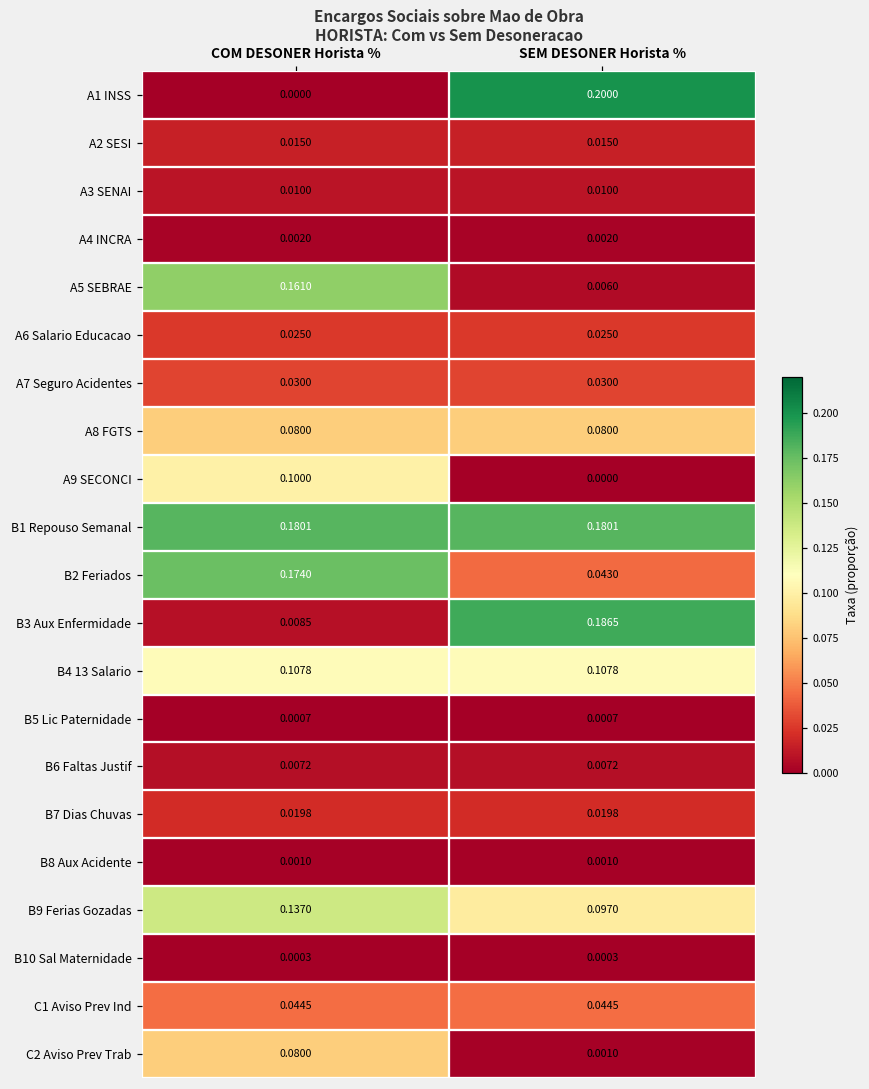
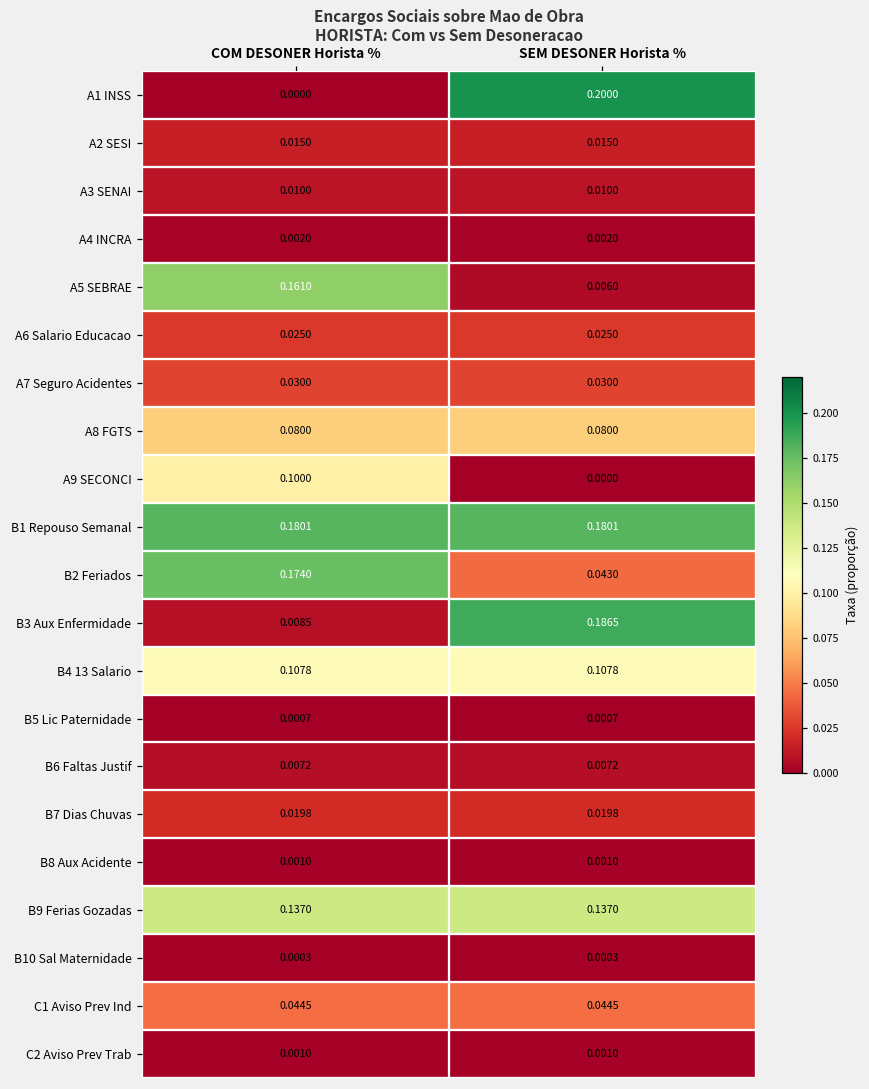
  {
    "A1 INSS": {
      "COM DESONER Horista %": 0.0000,
      "SEM DESONER Horista %": 0.2000
    },
    "A2 SESI": {
      "COM DESONER Horista %": 0.0150,
      "SEM DESONER Horista %": 0.0150
    },
    "A3 SENAI": {
      "COM DESONER Horista %": 0.0100,
      "SEM DESONER Horista %": 0.0100
    },
    "A4 INCRA": {
      "COM DESONER Horista %": 0.0020,
      "SEM DESONER Horista %": 0.0020
    },
    "A5 SEBRAE": {
      "COM DESONER Horista %": 0.1610,
      "SEM DESONER Horista %": 0.0060
    },
    "A6 Salario Educacao": {
      "COM DESONER Horista %": 0.0250,
      "SEM DESONER Horista %": 0.0250
    },
    "A7 Seguro Acidentes": {
      "COM DESONER Horista %": 0.0300,
      "SEM DESONER Horista %": 0.0300
    },
    "A8 FGTS": {
      "COM DESONER Horista %": 0.0800,
      "SEM DESONER Horista %": 0.0800
    },
    "A9 SECONCI": {
      "COM DESONER Horista %": 0.1000,
      "SEM DESONER Horista %": 0.0000
    },
    "B1 Repouso Semanal": {
      "COM DESONER Horista %": 0.1801,
      "SEM DESONER Horista %": 0.1801
    },
    "B2 Feriados": {
      "COM DESONER Horista %": 0.1740,
      "SEM DESONER Horista %": 0.0430
    },
    "B3 Aux Enfermidade": {
      "COM DESONER Horista %": 0.0085,
      "SEM DESONER Horista %": 0.1865
    },
    "B4 13 Salario": {
      "COM DESONER Horista %": 0.1078,
      "SEM DESONER Horista %": 0.1078
    },
    "B5 Lic Paternidade": {
      "COM DESONER Horista %": 0.0007,
      "SEM DESONER Horista %": 0.0007
    },
    "B6 Faltas Justif": {
      "COM DESONER Horista %": 0.0072,
      "SEM DESONER Horista %": 0.0072
    },
    "B7 Dias Chuvas": {
      "COM DESONER Horista %": 0.0198,
      "SEM DESONER Horista %": 0.0198
    },
    "B8 Aux Acidente": {
      "COM DESONER Horista %": 0.0010,
      "SEM DESONER Horista %": 0.0010
    },
    "B9 Ferias Gozadas": {
      "COM DESONER Horista %": 0.1370,
-     "SEM DESONER Horista %": 0.0970
+     "SEM DESONER Horista %": 0.1370
    },
    "B10 Sal Maternidade": {
      "COM DESONER Horista %": 0.0003,
      "SEM DESONER Horista %": 0.0003
    },
    "C1 Aviso Prev Ind": {
      "COM DESONER Horista %": 0.0445,
      "SEM DESONER Horista %": 0.0445
    },
    "C2 Aviso Prev Trab": {
-     "COM DESONER Horista %": 0.0800,
+     "COM DESONER Horista %": 0.0010,
      "SEM DESONER Horista %": 0.0010
    }
  }
